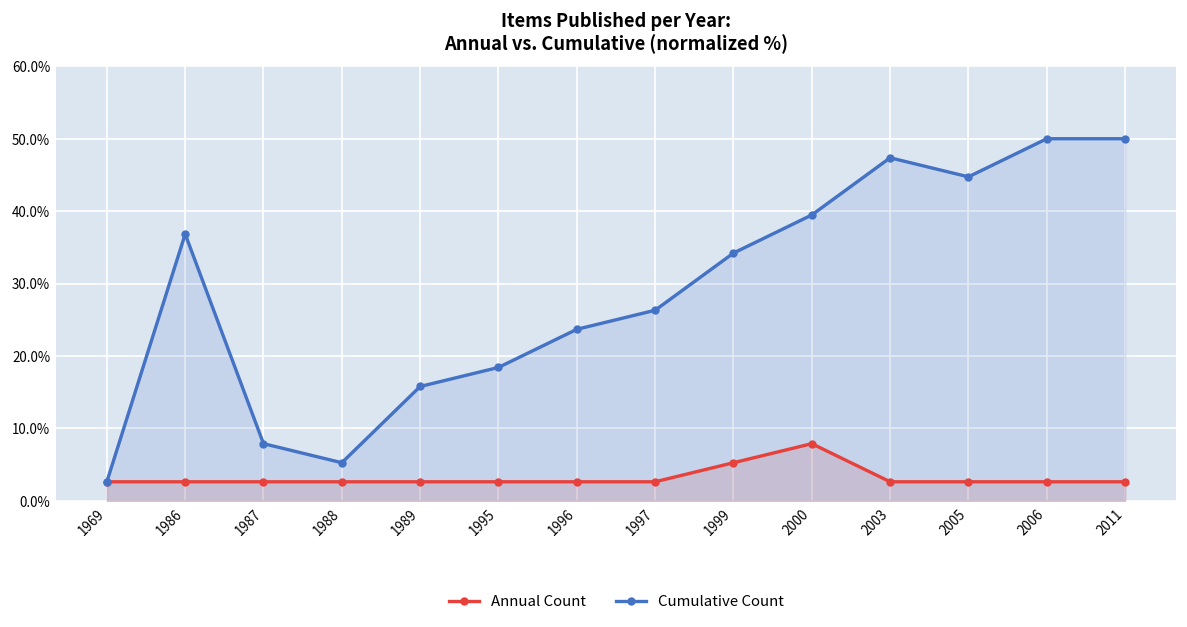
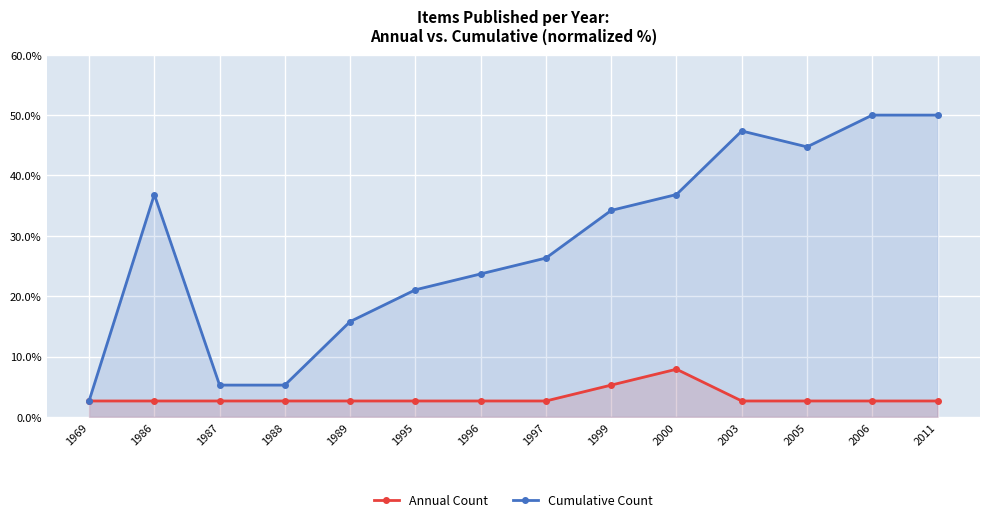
  {
    "Annual Count": {
      "1986": "3%",
      "1987": "3%",
      "1988": "3%",
      "1989": "3%",
      "1995": "3%",
      "1996": "3%",
      "1997": "3%",
      "1999": "5%",
      "2000": "8%",
      "2003": "3%",
      "2005": "3%",
      "2006": "3%",
      "2011": "3%"
    },
    "Cumulative Count": {
      "1986": "37%",
-     "1987": "8%",
+     "1987": "5%",
      "1988": "5%",
      "1989": "16%",
-     "1995": "18%",
+     "1995": "21%",
      "1996": "24%",
      "1997": "26%",
      "1999": "34%",
-     "2000": "39%",
+     "2000": "37%",
      "2003": "47%",
      "2005": "45%",
      "2006": "50%",
      "2011": "50%"
    }
  }
